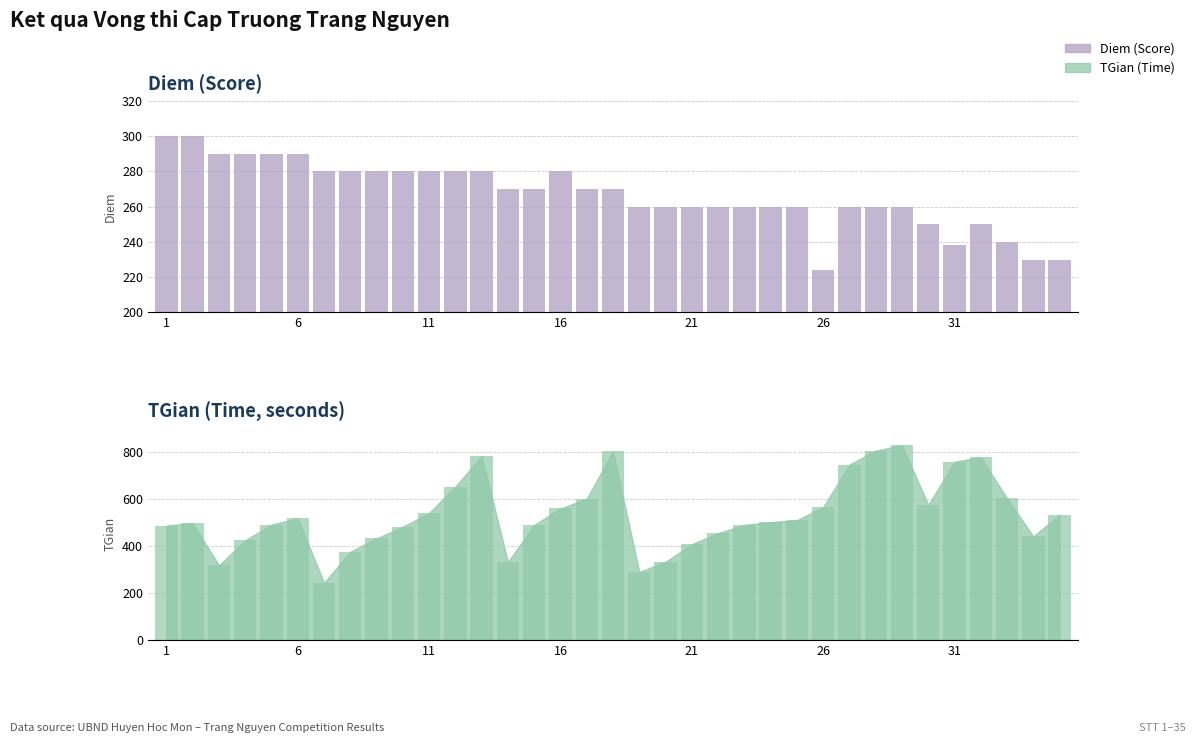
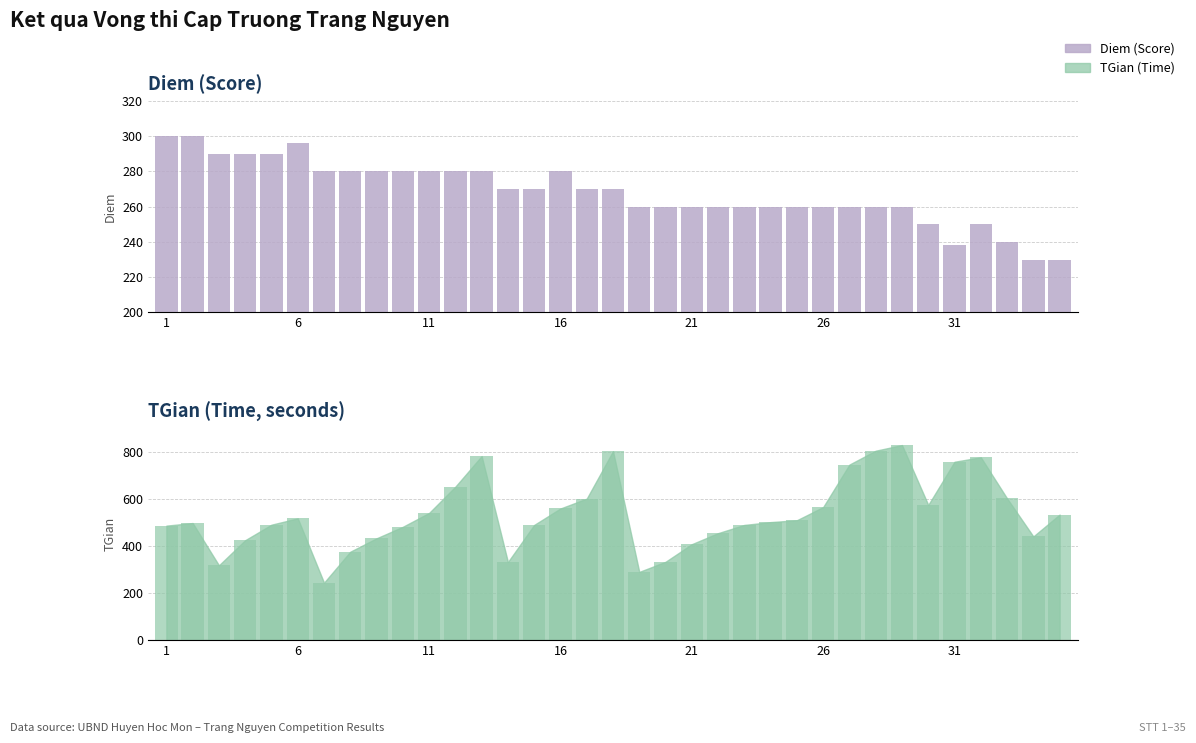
  {
    "Diem (Score)": {
      "1": 300,
-     "6": 290,
+     "6": 296,
      "11": 280,
      "16": 280,
      "21": 260,
-     "26": 224,
+     "26": 260,
      "31": 238
    }
  }
